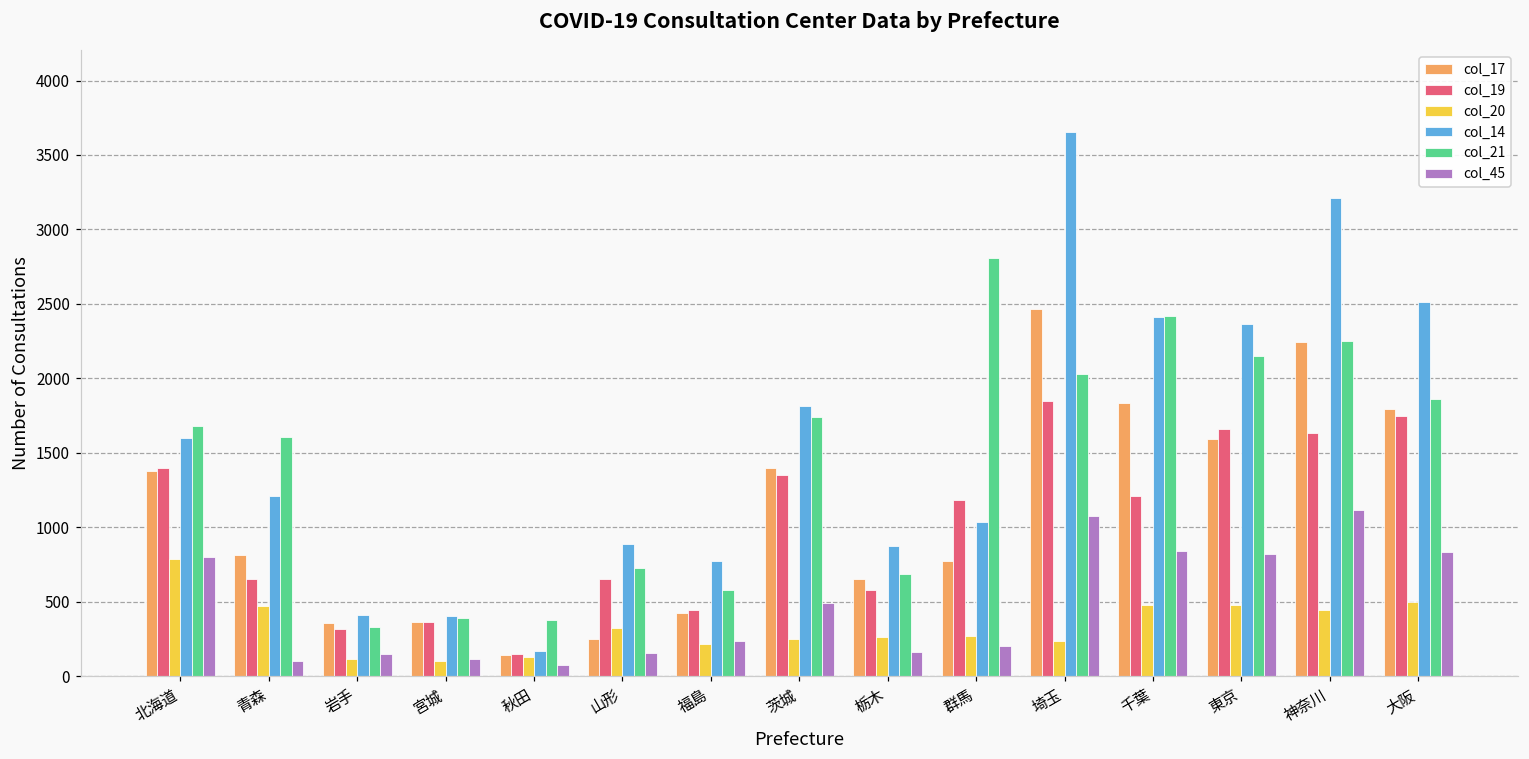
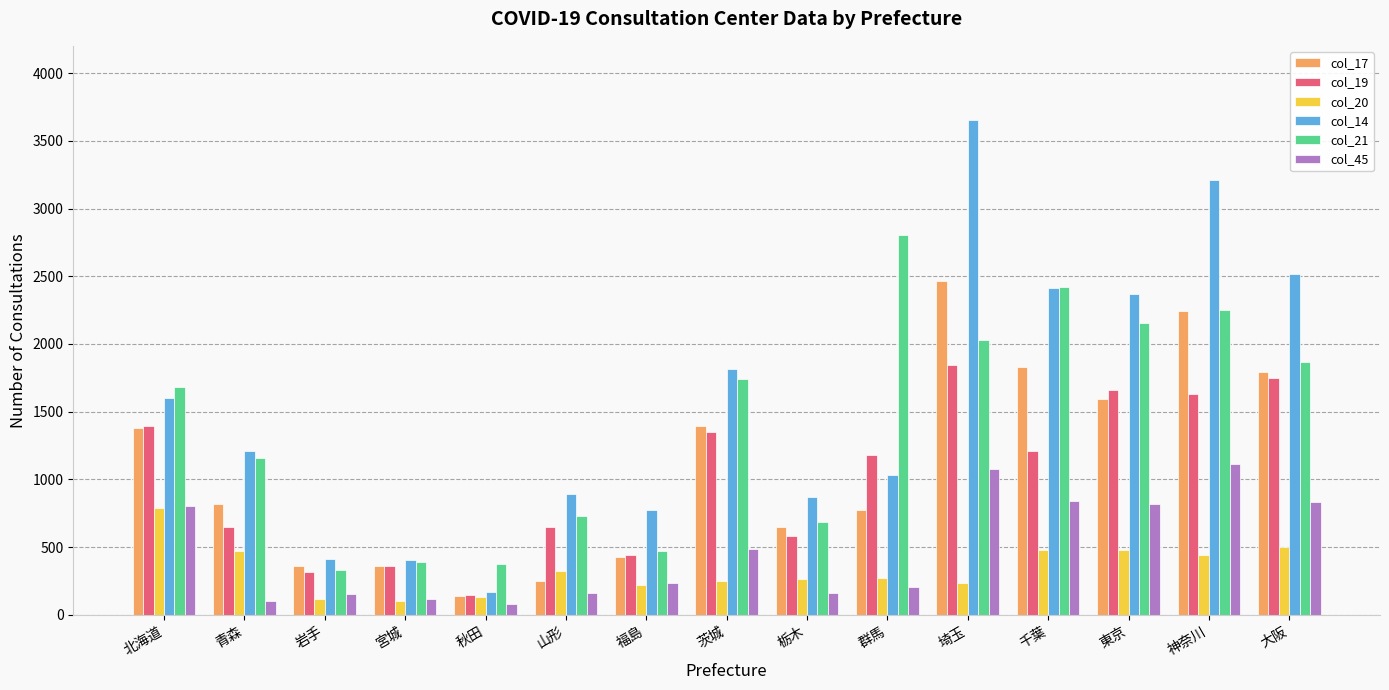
  {
    "col_19": {
      "北海道": 1400,
      "青森": 650,
      "岩手": 320,
      "宮城": 360,
      "秋田": 150,
      "山形": 650,
      "福島": 440,
      "茨城": 1350,
      "栃木": 580,
      "群馬": 1180,
      "埼玉": 1850,
      "千葉": 1210,
      "東京": 1660,
      "神奈川": 1630,
      "大阪": 1750
    },
    "col_14": {
      "北海道": 1600,
      "青森": 1210,
      "岩手": 410,
      "宮城": 410,
      "秋田": 170,
      "山形": 890,
      "福島": 780,
      "茨城": 1810,
      "栃木": 870,
      "群馬": 1040,
      "埼玉": 3650,
      "千葉": 2410,
      "東京": 2370,
      "神奈川": 3210,
      "大阪": 2510
    },
    "col_21": {
      "北海道": 1680,
-     "青森": 1610,
+     "青森": 1160,
      "岩手": 330,
      "宮城": 390,
      "秋田": 380,
      "山形": 730,
-     "福島": 580,
+     "福島": 470,
      "茨城": 1740,
      "栃木": 690,
      "群馬": 2810,
      "埼玉": 2030,
      "千葉": 2420,
      "東京": 2150,
      "神奈川": 2250,
      "大阪": 1860
    },
    "col_45": {
      "北海道": 800,
      "青森": 100,
      "岩手": 150,
      "宮城": 120,
      "秋田": 80,
      "山形": 160,
      "福島": 240,
      "茨城": 490,
      "栃木": 160,
      "群馬": 200,
      "埼玉": 1080,
      "千葉": 840,
      "東京": 820,
      "神奈川": 1120,
      "大阪": 840
    }
  }
